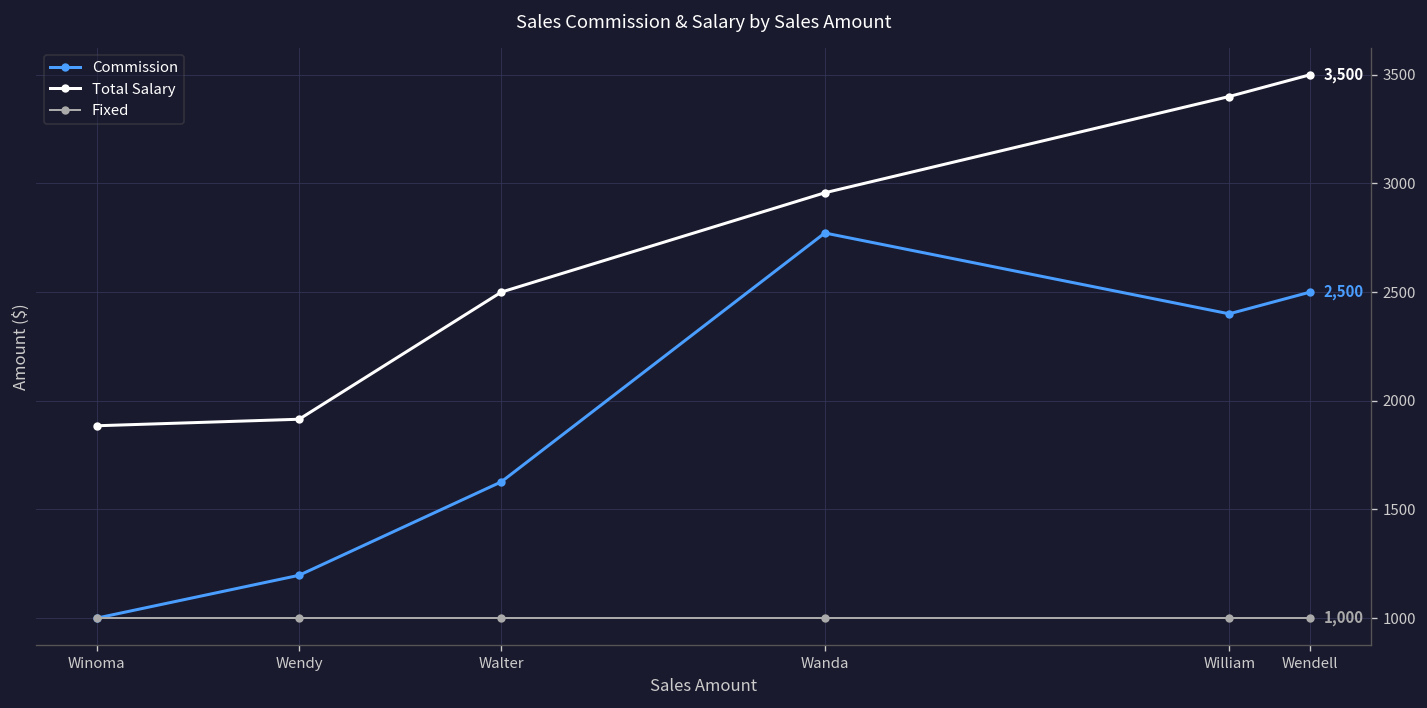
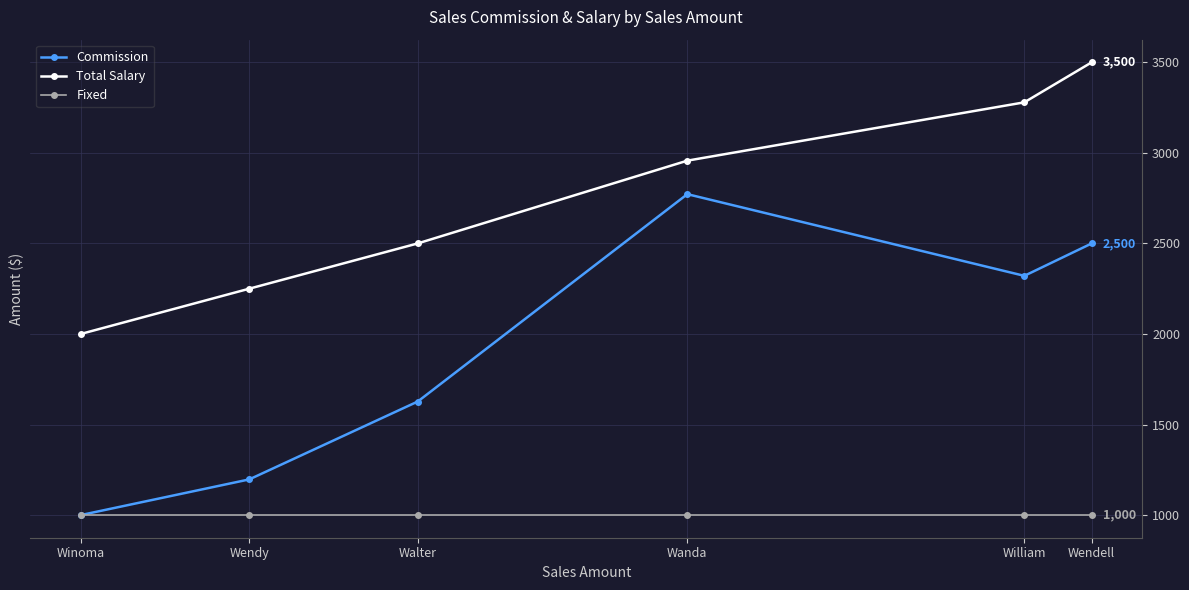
  {
    "Commission": {
      "Wendy": "1200",
      "Walter": "1630",
      "Wanda": "2770",
-     "William": "2400"
+     "William": "2320"
    },
    "Total Salary": {
-     "Winoma": "1890",
-     "Wendy": "1920",
+     "Winoma": "2000",
+     "Wendy": "2250",
      "Walter": "2500",
      "Wanda": "2960",
-     "William": "3400"
+     "William": "3280"
    },
    "Fixed": {
      "Wendell": "1,000"
    }
  }
